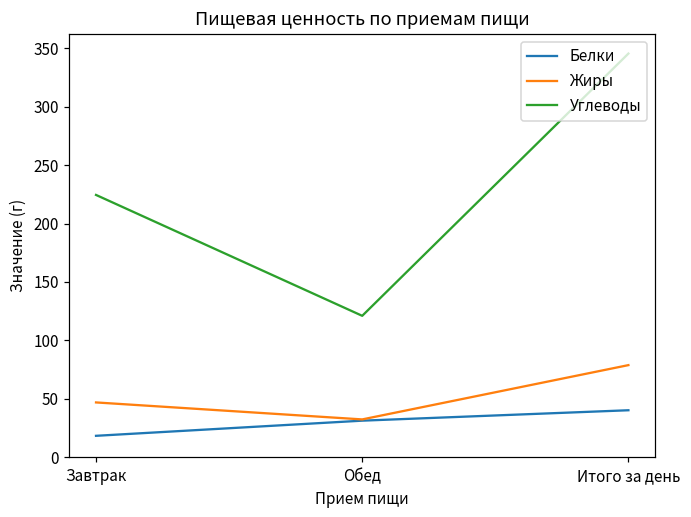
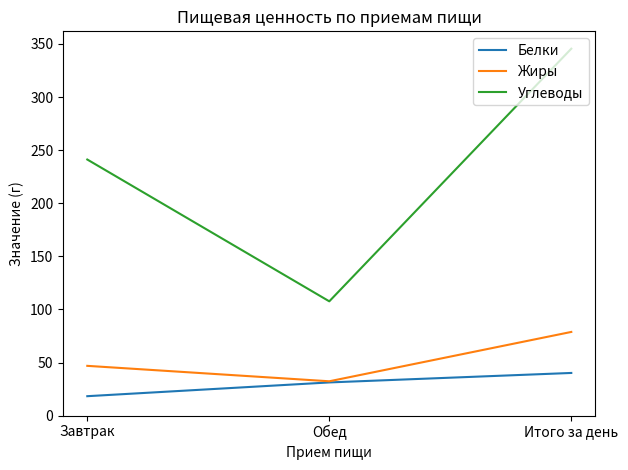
  {
    "Белки": {
      "Завтрак": 18,
      "Итого за день": 40
    },
    "Жиры": {
      "Завтрак": 47,
      "Итого за день": 79
    },
    "Углеводы": {
-     "Завтрак": 224,
-     "Обед": 121
+     "Завтрак": 241,
+     "Обед": 108
    }
  }
